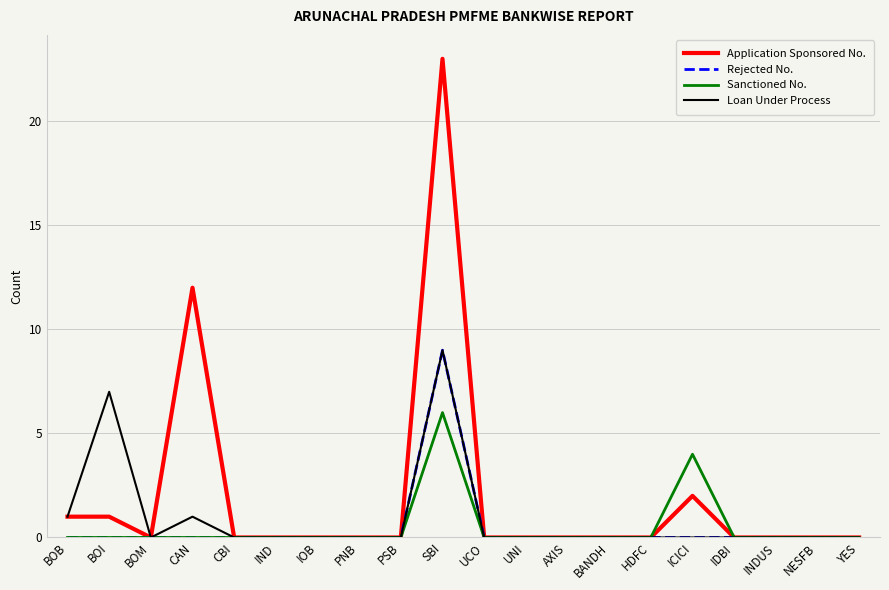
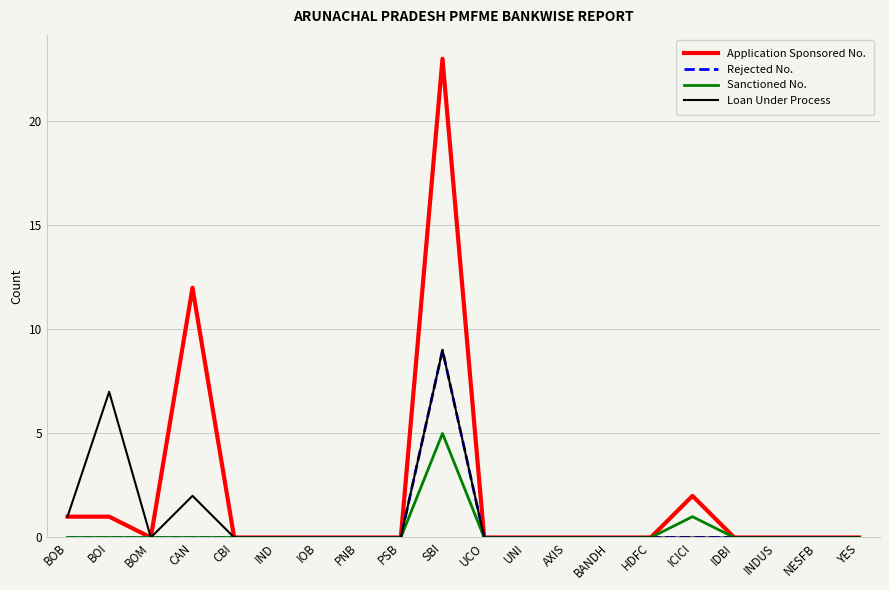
  {
    "Application Sponsored No.": {
      "BOI": 1,
      "CAN": 12,
      "SBI": 23,
      "ICICI": 2
    },
    "Sanctioned No.": {
-     "SBI": 6,
-     "ICICI": 4
+     "SBI": 5,
+     "ICICI": 1
    },
    "Loan Under Process": {
      "BOI": 7,
-     "CAN": 1
+     "CAN": 2
    }
  }
